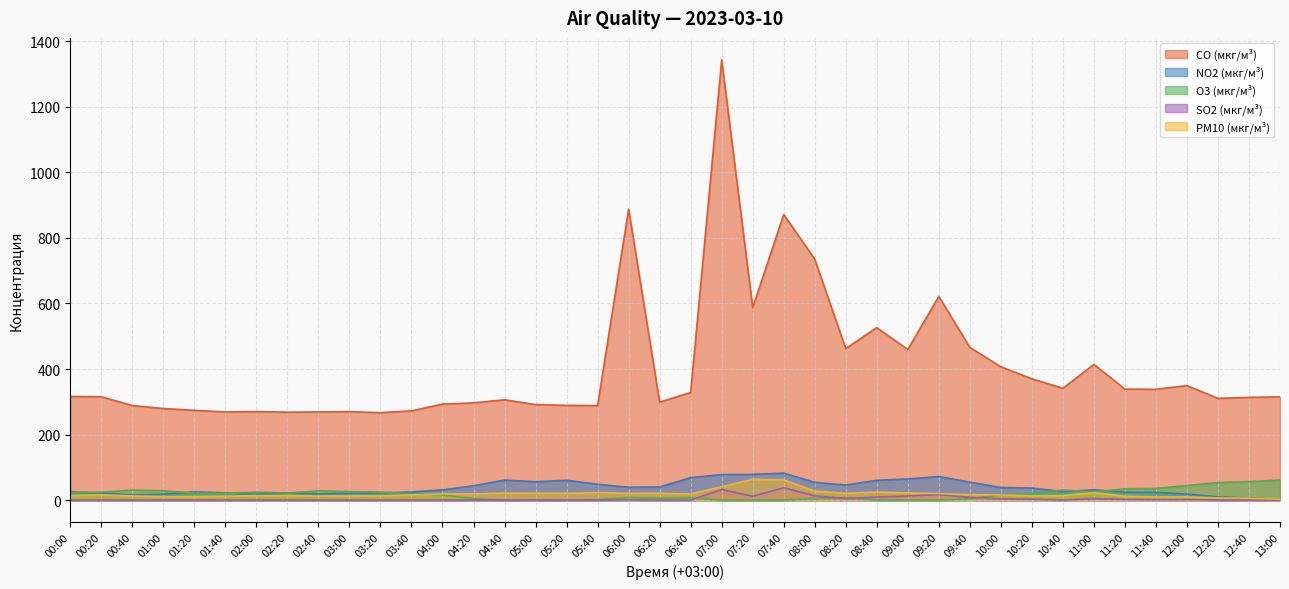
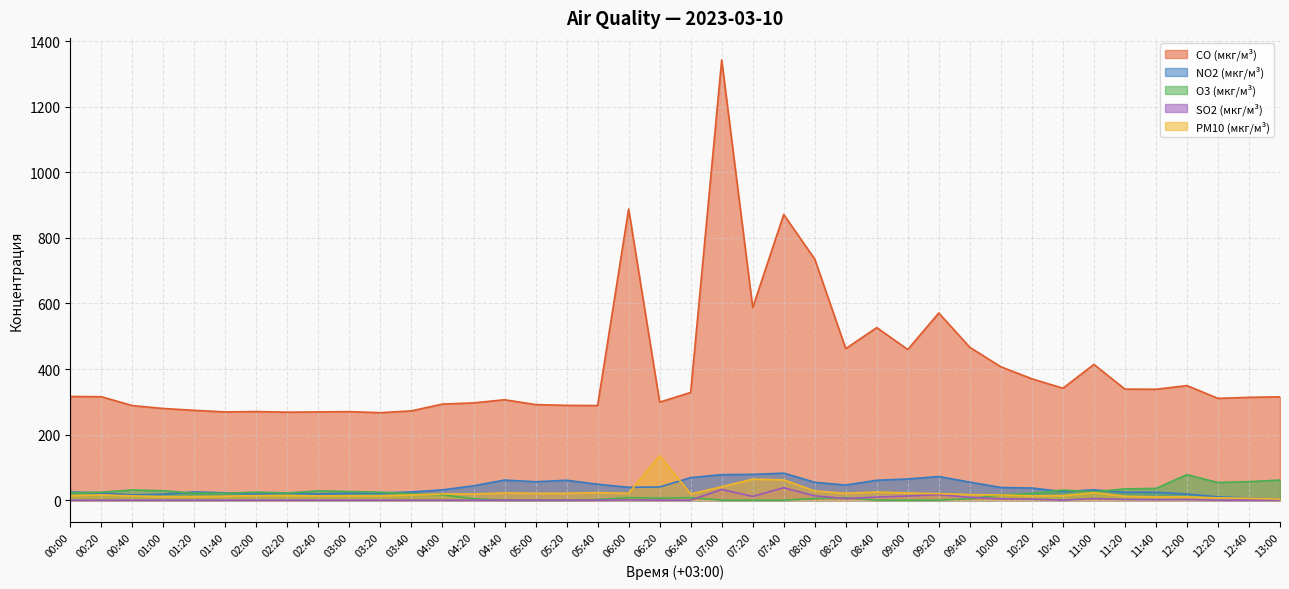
  {
    "CO (мкг/м³)": {
      "00:00": 320,
      "00:20": 320,
      "00:40": 290,
      "01:00": 280,
      "01:20": 270,
      "01:40": 270,
      "02:00": 270,
      "02:20": 270,
      "02:40": 270,
      "03:00": 270,
      "03:20": 270,
      "03:40": 270,
      "04:00": 290,
      "04:20": 300,
      "04:40": 310,
      "05:00": 290,
      "05:20": 290,
      "05:40": 290,
      "06:00": 890,
      "06:20": 300,
      "06:40": 330,
      "07:00": 1340,
      "07:20": 590,
      "07:40": 870,
      "08:00": 740,
      "08:20": 460,
      "08:40": 530,
      "09:00": 460,
-     "09:20": 620,
+     "09:20": 570,
      "09:40": 470,
      "10:00": 410,
      "10:20": 370,
      "10:40": 340,
      "11:00": 410,
      "11:20": 340,
      "11:40": 340,
      "12:00": 350,
      "12:20": 310,
      "12:40": 310,
      "13:00": 320
    },
    "NO2 (мкг/м³)": {
      "04:00": 30,
      "04:20": 40,
      "04:40": 60,
      "05:00": 60,
      "05:20": 60,
      "05:40": 50,
      "06:00": 40,
      "06:20": 40,
      "06:40": 70,
      "07:00": 80,
      "07:20": 80,
      "07:40": 80,
      "08:00": 50,
      "08:20": 50,
      "08:40": 60,
      "09:00": 60,
      "09:20": 70,
      "09:40": 60,
      "10:00": 40,
      "10:20": 40,
      "11:20": 20,
      "11:40": 20,
      "12:00": 20
    },
    "O3 (мкг/м³)": {
      "00:40": 30,
      "01:00": 30,
      "02:40": 30,
      "07:00": 0,
      "07:20": 0,
      "07:40": 0,
      "08:00": 10,
      "08:40": 0,
      "09:00": 0,
      "09:20": 0,
      "11:20": 30,
      "11:40": 40,
-     "12:00": 40,
+     "12:00": 80,
      "12:20": 50,
      "12:40": 60,
      "13:00": 60
    },
    "SO2 (мкг/м³)": {
      "00:00": 0,
      "00:20": 0,
      "00:40": 0,
      "01:00": 0,
      "01:20": 0,
      "01:40": 0,
      "02:00": 0,
      "02:20": 0,
      "02:40": 0,
      "03:00": 0,
      "03:20": 0,
      "03:40": 0,
      "04:00": 0,
      "07:00": 30,
      "07:20": 10,
      "07:40": 40,
      "08:00": 10,
      "08:40": 10,
      "09:00": 10,
      "10:00": 0,
      "10:20": 0,
      "10:40": 0,
      "11:00": 0,
      "11:20": 0,
      "11:40": 0,
      "12:00": 0
    },
    "PM10 (мкг/м³)": {
      "00:00": 10,
      "01:20": 10,
      "01:40": 10,
      "02:20": 10,
      "03:00": 10,
      "03:20": 10,
      "04:20": 20,
      "04:40": 20,
      "05:00": 20,
      "05:20": 20,
      "05:40": 20,
      "06:00": 20,
-     "06:20": 20,
+     "06:20": 140,
      "06:40": 20,
      "07:00": 40,
      "07:20": 60,
      "07:40": 60,
      "08:00": 30,
      "08:20": 20,
      "08:40": 30,
      "09:00": 20,
      "09:40": 20,
      "10:40": 10,
      "11:20": 10,
      "11:40": 10,
      "12:00": 10
    }
  }
